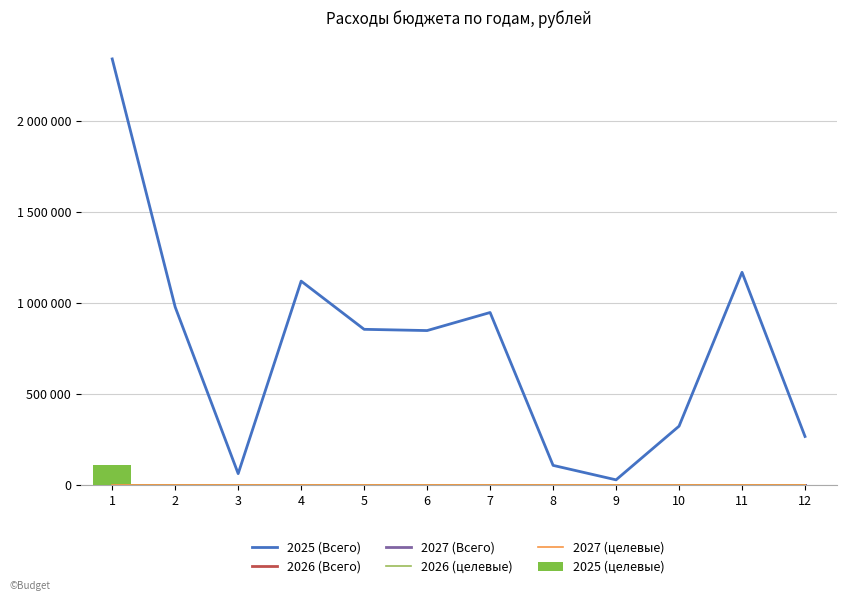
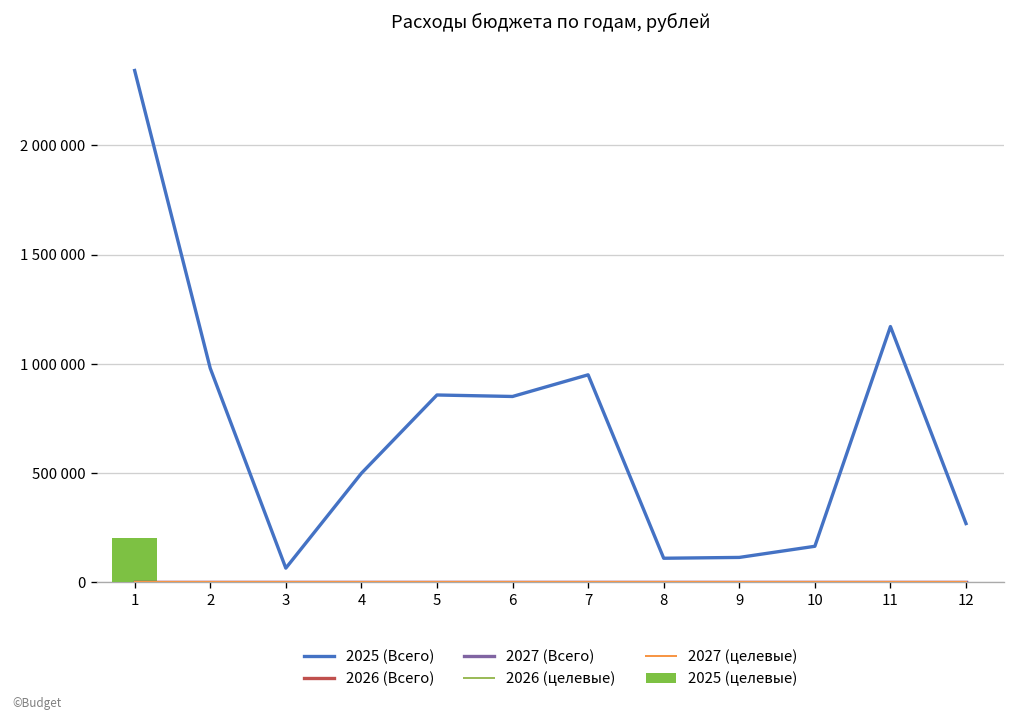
  {
    "2025 (целевые)": {
-     "1": 110000,
+     "1": 200000,
      "2": 0,
      "3": 0,
      "4": 0,
      "5": 0,
      "6": 0,
      "7": 0,
      "8": 0,
      "9": 0,
      "10": 0,
      "11": 0,
      "12": 0
    },
    "2025 (Всего)": {
      "1": 2340000,
      "2": 980000,
      "3": 60000,
-     "4": 1120000,
+     "4": 500000,
      "5": 860000,
      "6": 850000,
      "7": 950000,
      "8": 110000,
-     "9": 30000,
-     "10": 330000,
+     "9": 110000,
+     "10": 160000,
      "11": 1170000,
      "12": 270000
    },
    "2027 (целевые)": {
      "1": 0,
      "2": 0,
      "3": 0,
      "4": 0,
      "5": 0,
      "6": 0,
      "7": 0,
      "8": 0,
      "9": 0,
      "10": 0,
      "11": 0,
      "12": 0
    }
  }
